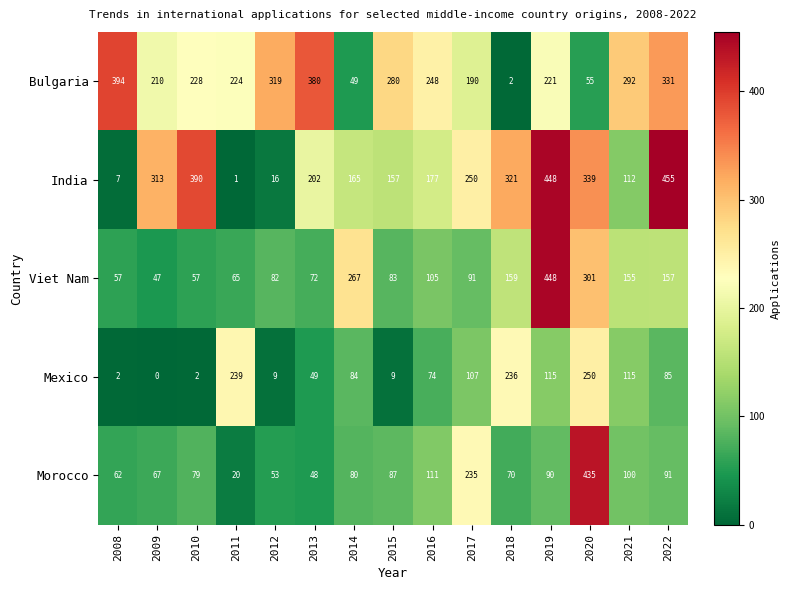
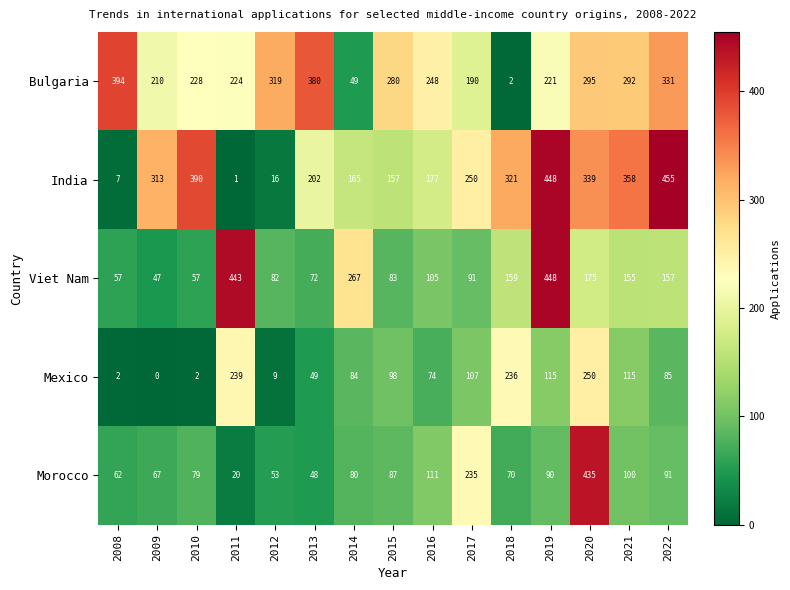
  {
    "Bulgaria": {
      "2008": 394,
      "2009": 210,
      "2010": 228,
      "2011": 224,
      "2012": 319,
      "2013": 380,
      "2014": 49,
      "2015": 280,
      "2016": 248,
      "2017": 190,
      "2018": 2,
      "2019": 221,
-     "2020": 55,
+     "2020": 295,
      "2021": 292,
      "2022": 331
    },
    "India": {
      "2008": 7,
      "2009": 313,
      "2010": 390,
      "2011": 1,
      "2012": 16,
      "2013": 202,
      "2014": 165,
      "2015": 157,
      "2016": 177,
      "2017": 250,
      "2018": 321,
      "2019": 448,
      "2020": 339,
-     "2021": 112,
+     "2021": 358,
      "2022": 455
    },
    "Viet Nam": {
      "2008": 57,
      "2009": 47,
      "2010": 57,
-     "2011": 65,
+     "2011": 443,
      "2012": 82,
      "2013": 72,
      "2014": 267,
      "2015": 83,
      "2016": 105,
      "2017": 91,
      "2018": 159,
      "2019": 448,
-     "2020": 301,
+     "2020": 175,
      "2021": 155,
      "2022": 157
    },
    "Mexico": {
      "2008": 2,
      "2009": 0,
      "2010": 2,
      "2011": 239,
      "2012": 9,
      "2013": 49,
      "2014": 84,
-     "2015": 9,
+     "2015": 98,
      "2016": 74,
      "2017": 107,
      "2018": 236,
      "2019": 115,
      "2020": 250,
      "2021": 115,
      "2022": 85
    },
    "Morocco": {
      "2008": 62,
      "2009": 67,
      "2010": 79,
      "2011": 20,
      "2012": 53,
      "2013": 48,
      "2014": 80,
      "2015": 87,
      "2016": 111,
      "2017": 235,
      "2018": 70,
      "2019": 90,
      "2020": 435,
      "2021": 100,
      "2022": 91
    }
  }
